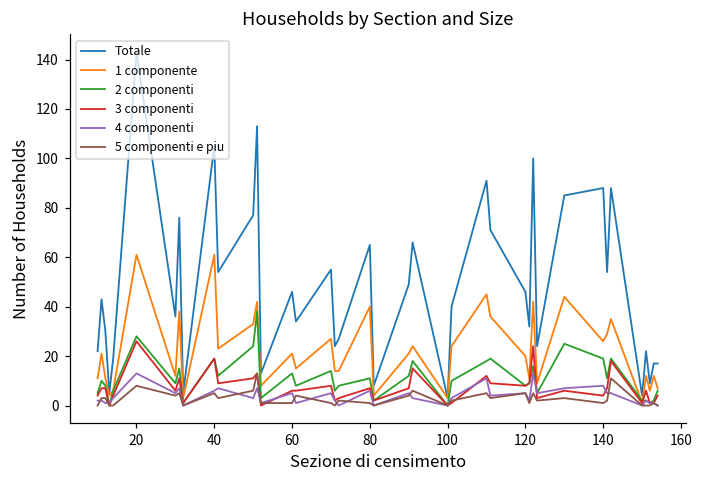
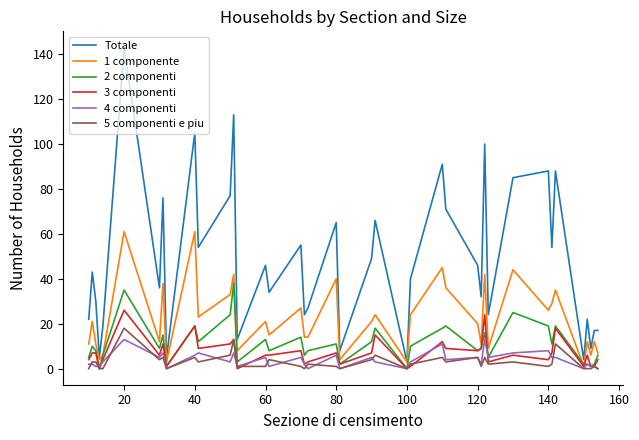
  {
    "Totale": {
      "60": 46,
      "80": 65,
      "120": 46,
      "140": 88
    },
    "1 componente": {
      "20": 61,
      "40": 61,
      "60": 21,
      "80": 40,
      "120": 20,
      "140": 26
    },
    "2 componenti": {
-     "20": 28,
+     "20": 35,
      "60": 13,
      "80": 11,
      "140": 19
    },
    "3 componenti": {
      "20": 26,
      "140": 4
    },
    "4 componenti": {
      "20": 13,
      "140": 8
    },
    "5 componenti e piu": {
-     "20": 8,
+     "20": 18,
      "60": 1,
      "80": 1,
      "140": 1
    }
  }
